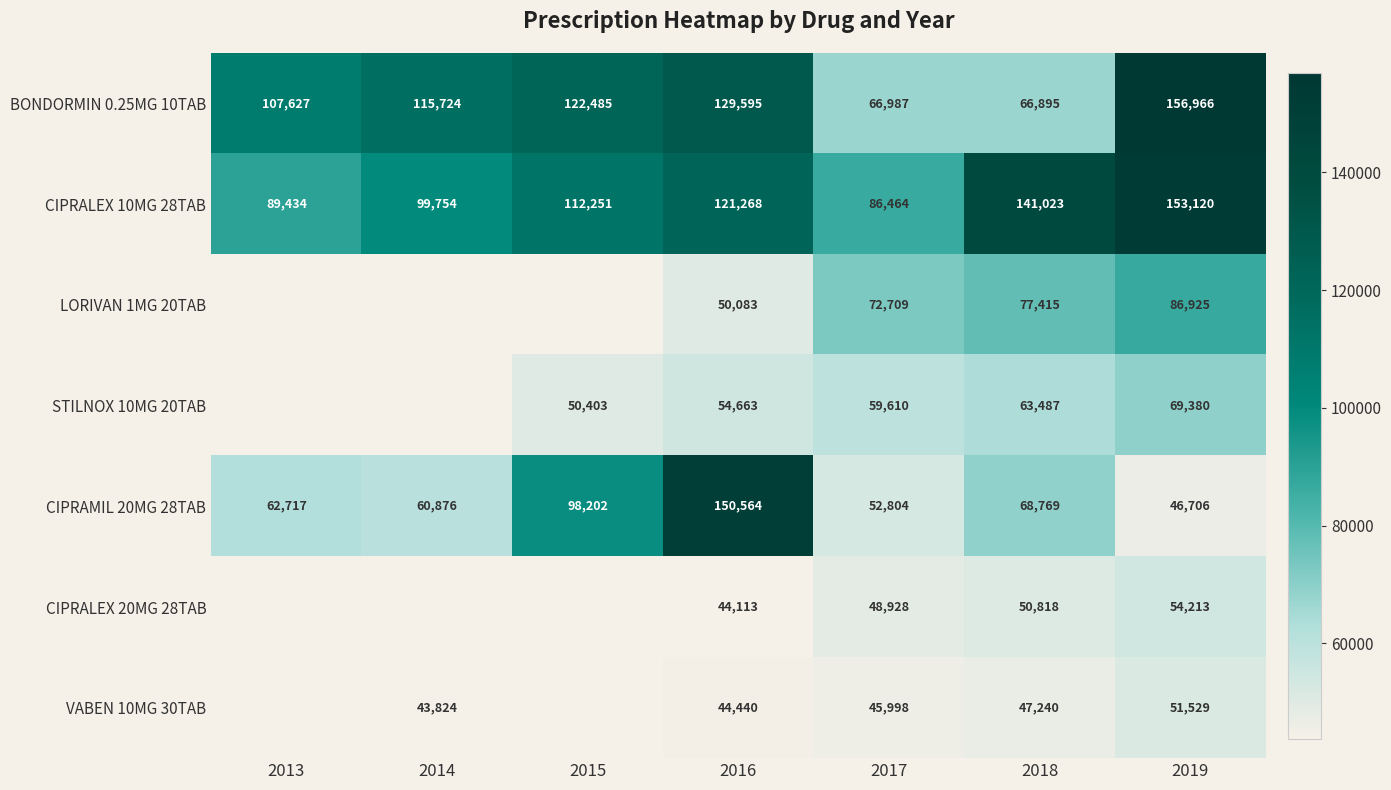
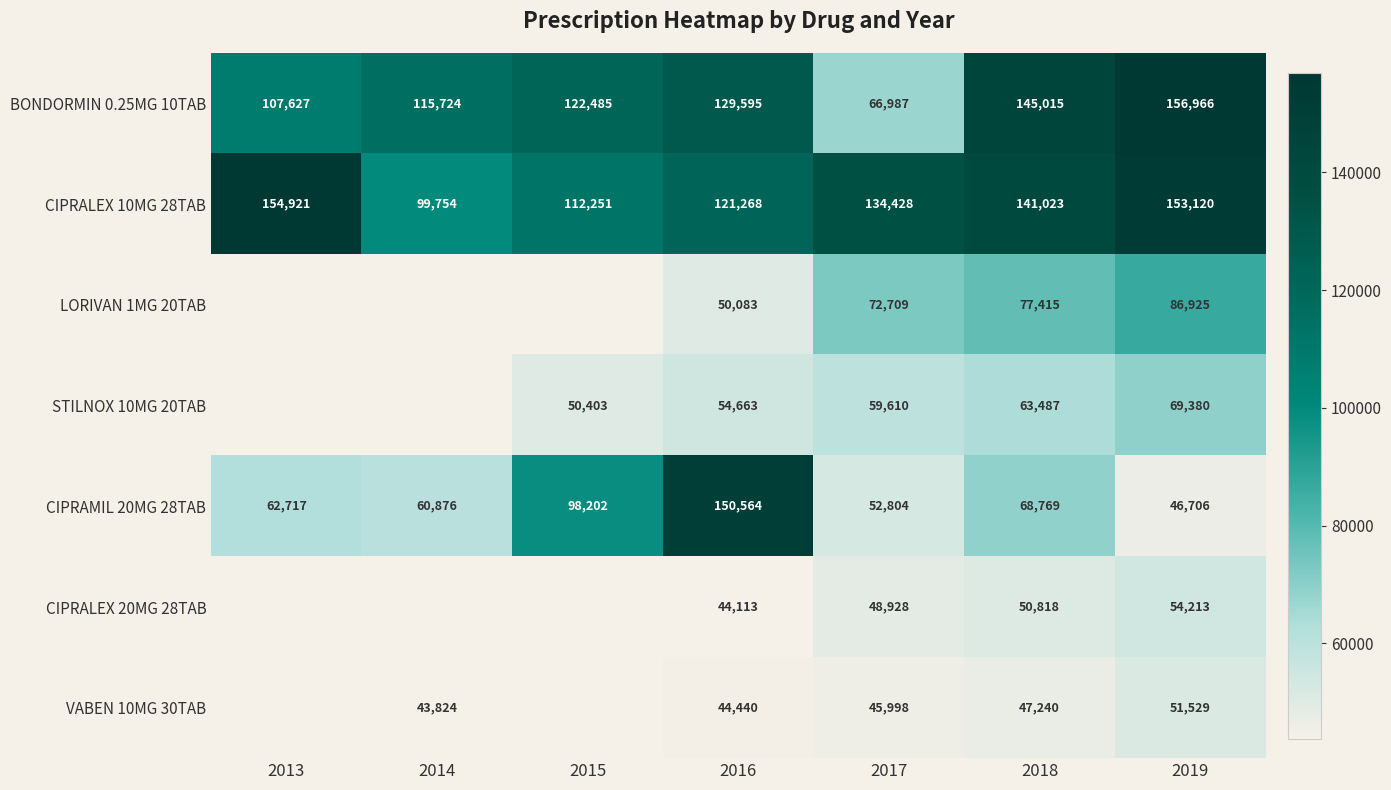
  {
    "BONDORMIN 0.25MG 10TAB": {
      "2013": "107,627",
      "2014": "115,724",
      "2015": "122,485",
      "2016": "129,595",
      "2017": "66,987",
-     "2018": "66,895",
+     "2018": "145,015",
      "2019": "156,966"
    },
    "CIPRALEX 10MG 28TAB": {
-     "2013": "89,434",
+     "2013": "154,921",
      "2014": "99,754",
      "2015": "112,251",
      "2016": "121,268",
-     "2017": "86,464",
+     "2017": "134,428",
      "2018": "141,023",
      "2019": "153,120"
    },
    "LORIVAN 1MG 20TAB": {
      "2016": "50,083",
      "2017": "72,709",
      "2018": "77,415",
      "2019": "86,925"
    },
    "STILNOX 10MG 20TAB": {
      "2015": "50,403",
      "2016": "54,663",
      "2017": "59,610",
      "2018": "63,487",
      "2019": "69,380"
    },
    "CIPRAMIL 20MG 28TAB": {
      "2013": "62,717",
      "2014": "60,876",
      "2015": "98,202",
      "2016": "150,564",
      "2017": "52,804",
      "2018": "68,769",
      "2019": "46,706"
    },
    "CIPRALEX 20MG 28TAB": {
      "2016": "44,113",
      "2017": "48,928",
      "2018": "50,818",
      "2019": "54,213"
    },
    "VABEN 10MG 30TAB": {
      "2014": "43,824",
      "2016": "44,440",
      "2017": "45,998",
      "2018": "47,240",
      "2019": "51,529"
    }
  }
